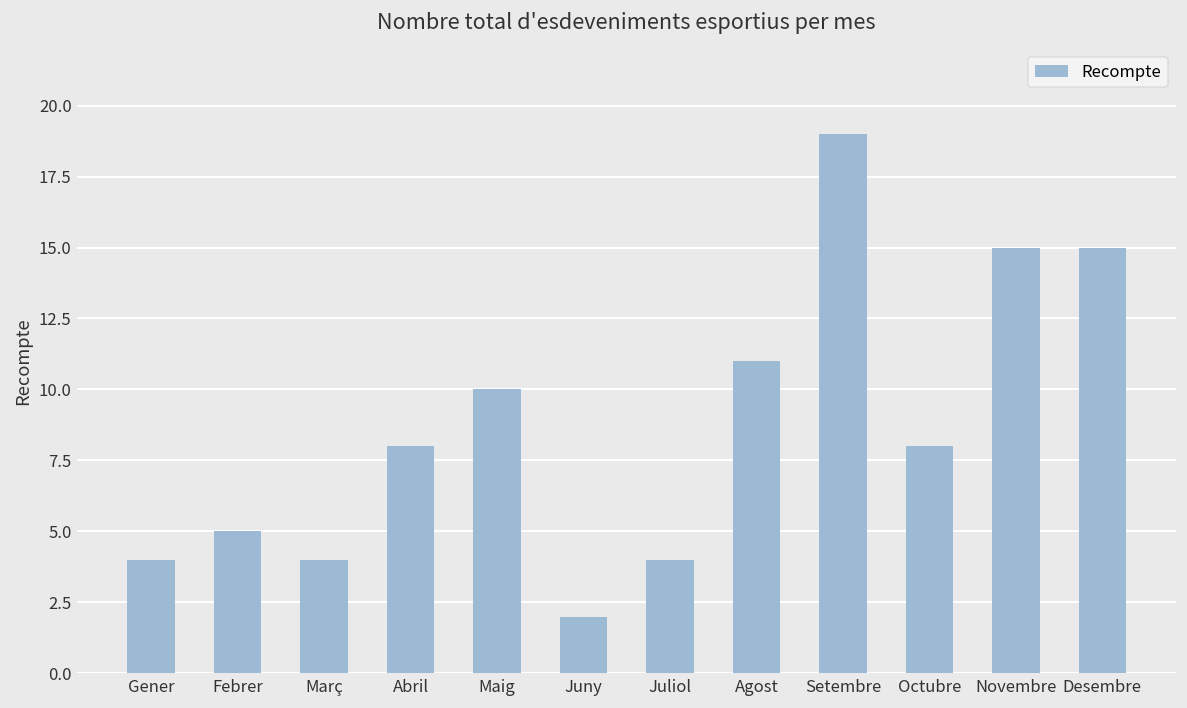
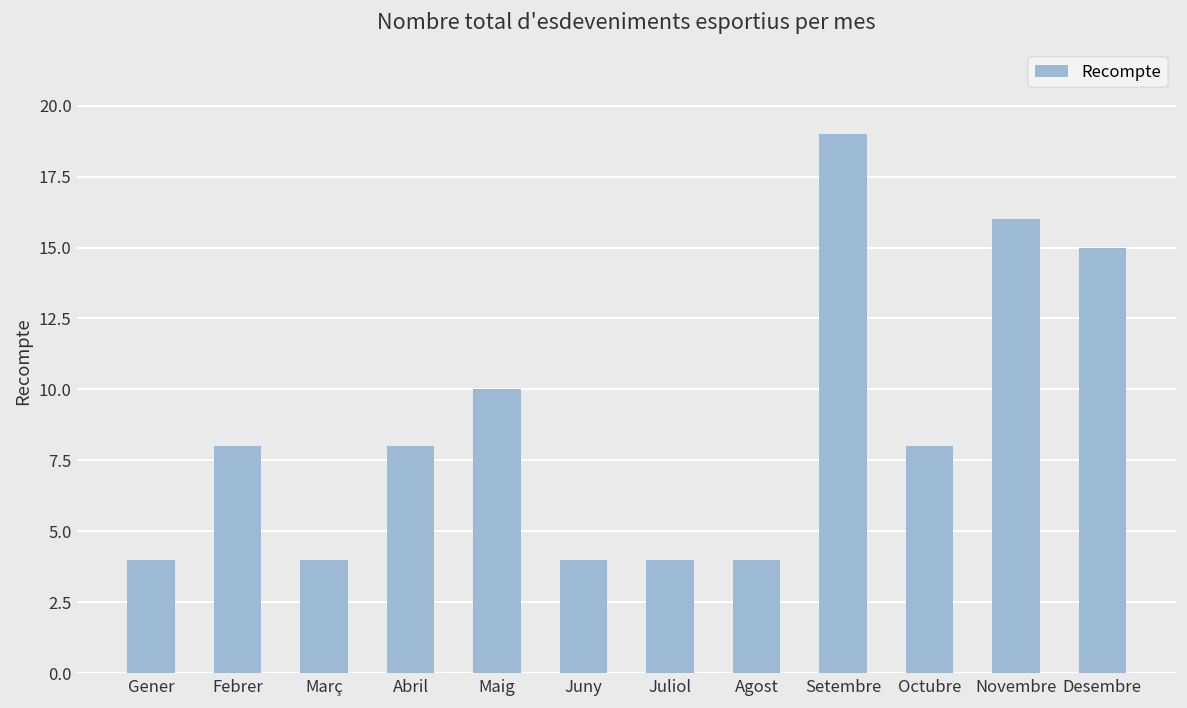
  {
    "Gener": 4,
-   "Febrer": 5,
+   "Febrer": 8,
    "Març": 4,
    "Abril": 8,
    "Maig": 10,
-   "Juny": 2,
+   "Juny": 4,
    "Juliol": 4,
-   "Agost": 11,
+   "Agost": 4,
    "Setembre": 19,
    "Octubre": 8,
-   "Novembre": 15,
+   "Novembre": 16,
    "Desembre": 15
  }
